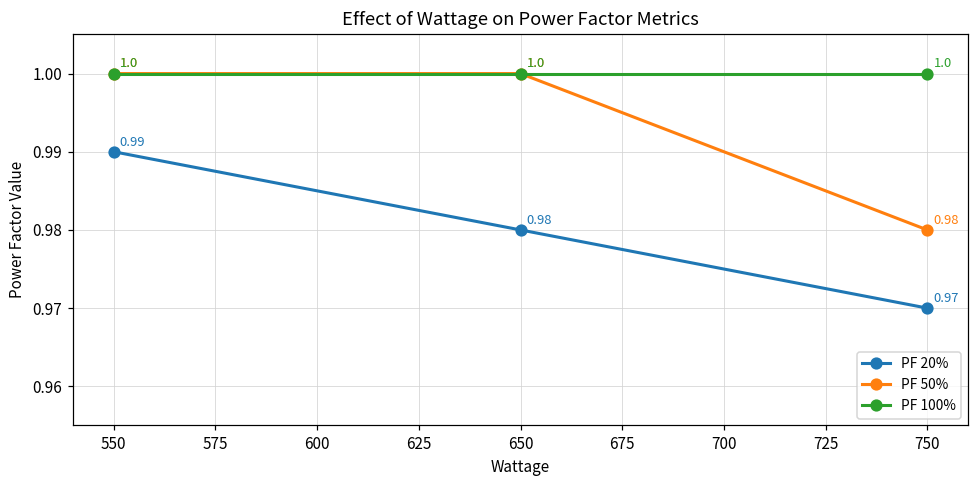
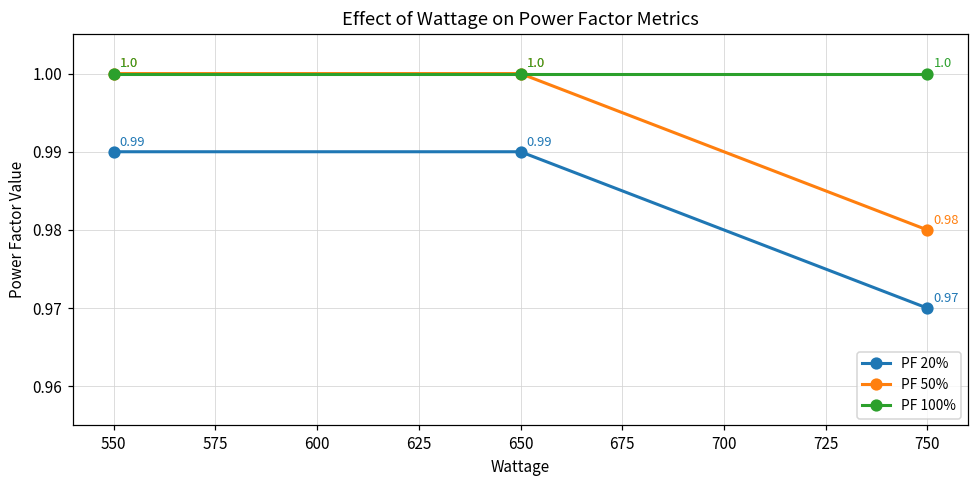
  {
    "PF 20%": {
      "550": 0.99,
-     "650": 0.98,
+     "650": 0.99,
      "750": 0.97
    },
    "PF 50%": {
      "750": 0.98
    },
    "PF 100%": {
      "750": 1.0
    }
  }
